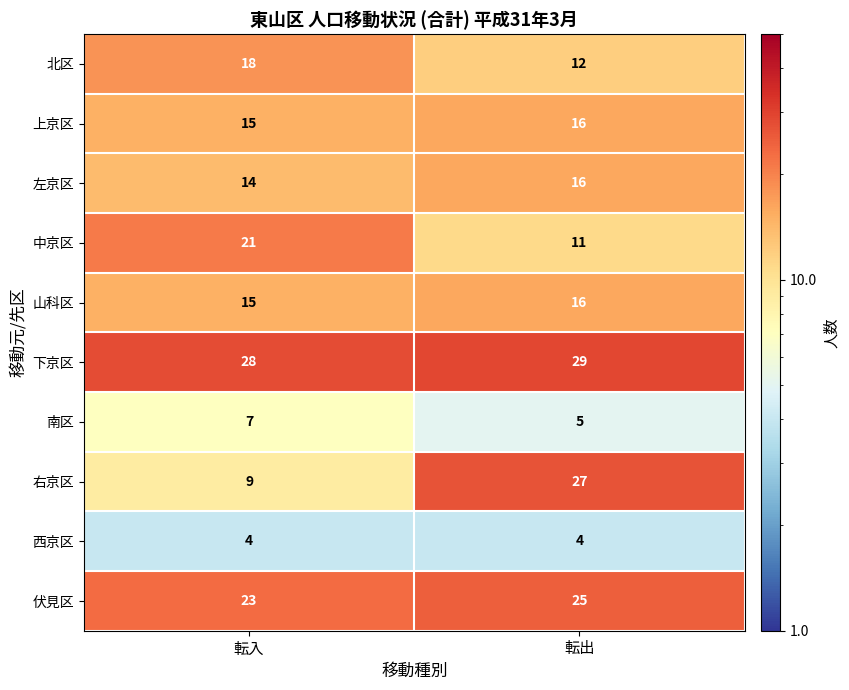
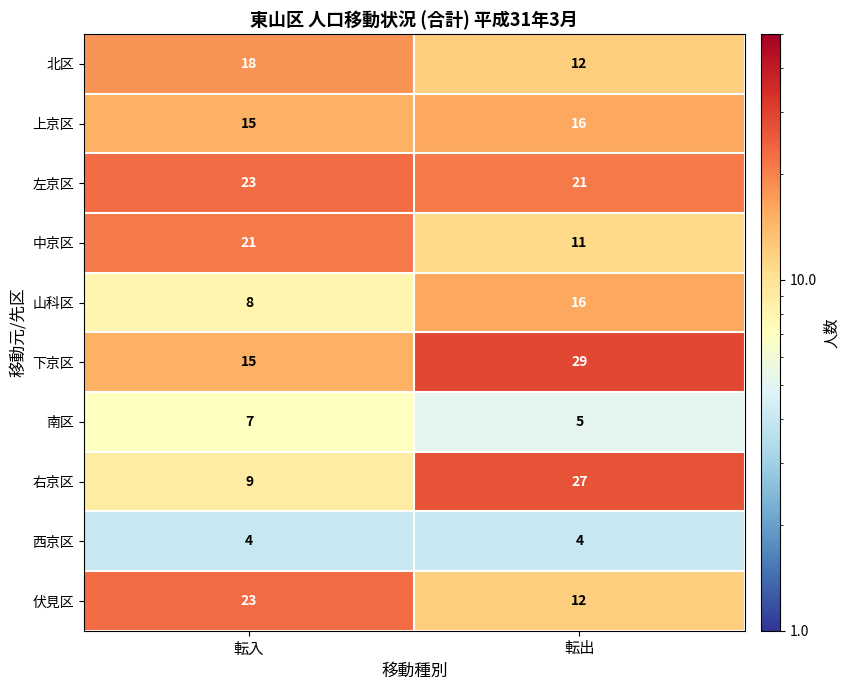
  {
    "北区": {
      "転入": 18,
      "転出": 12
    },
    "上京区": {
      "転入": 15,
      "転出": 16
    },
    "左京区": {
-     "転入": 14,
-     "転出": 16
+     "転入": 23,
+     "転出": 21
    },
    "中京区": {
      "転入": 21,
      "転出": 11
    },
    "山科区": {
-     "転入": 15,
+     "転入": 8,
      "転出": 16
    },
    "下京区": {
-     "転入": 28,
+     "転入": 15,
      "転出": 29
    },
    "南区": {
      "転入": 7,
      "転出": 5
    },
    "右京区": {
      "転入": 9,
      "転出": 27
    },
    "西京区": {
      "転入": 4,
      "転出": 4
    },
    "伏見区": {
      "転入": 23,
-     "転出": 25
+     "転出": 12
    }
  }
